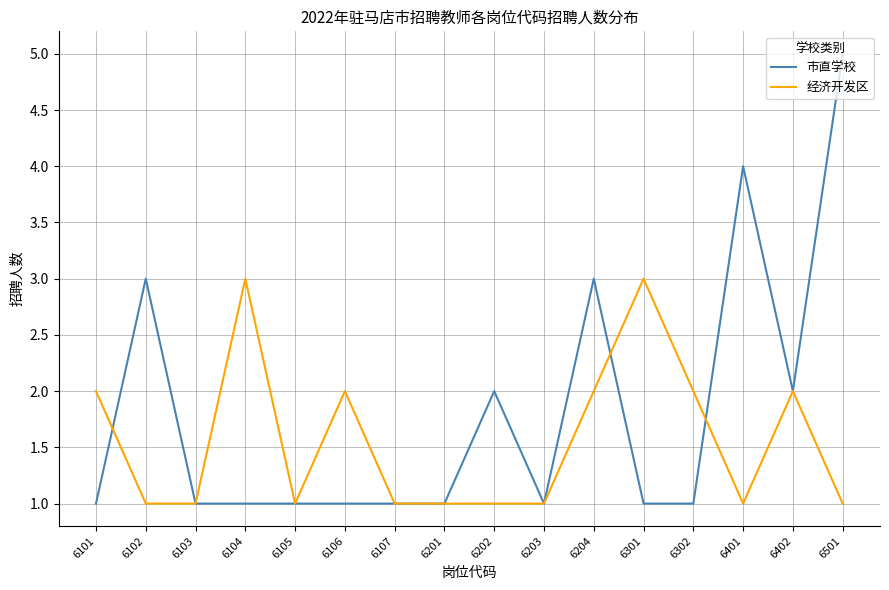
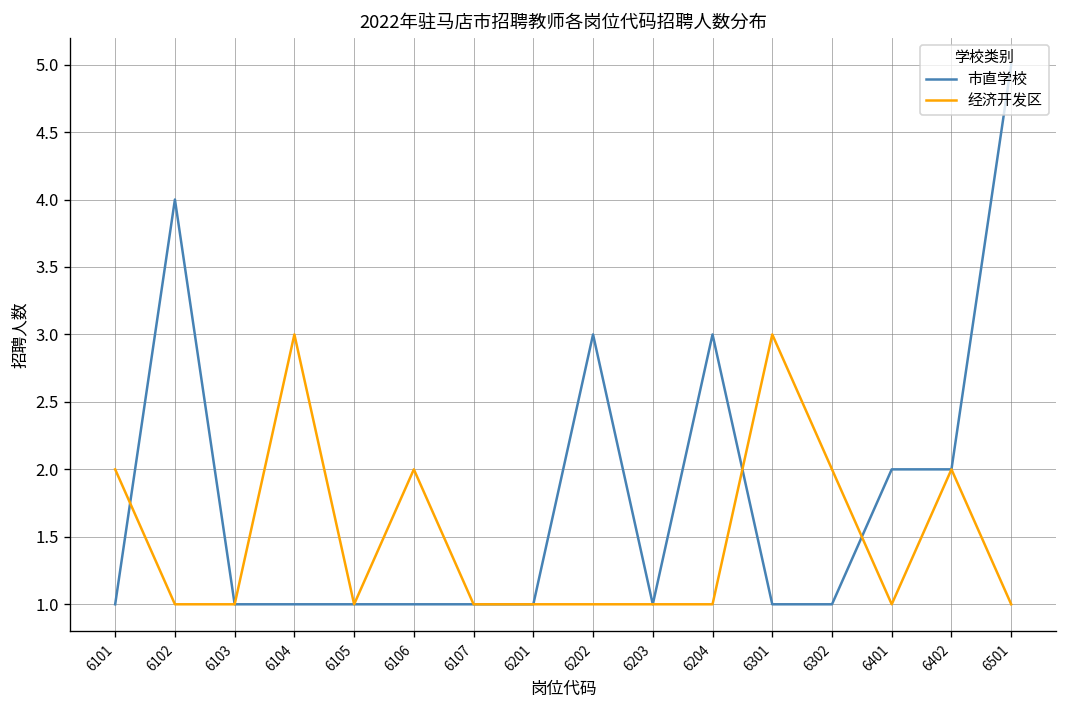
  {
    "市直学校": {
      "6101": 1,
-     "6102": 3,
+     "6102": 4,
      "6104": 1,
      "6106": 1,
-     "6202": 2,
+     "6202": 3,
      "6204": 3,
      "6301": 1,
      "6302": 1,
-     "6401": 4
+     "6401": 2
    },
    "经济开发区": {
      "6101": 2,
      "6102": 1,
      "6104": 3,
      "6106": 2,
      "6202": 1,
-     "6204": 2,
+     "6204": 1,
      "6301": 3,
      "6302": 2,
      "6401": 1,
      "6501": 1
    }
  }
